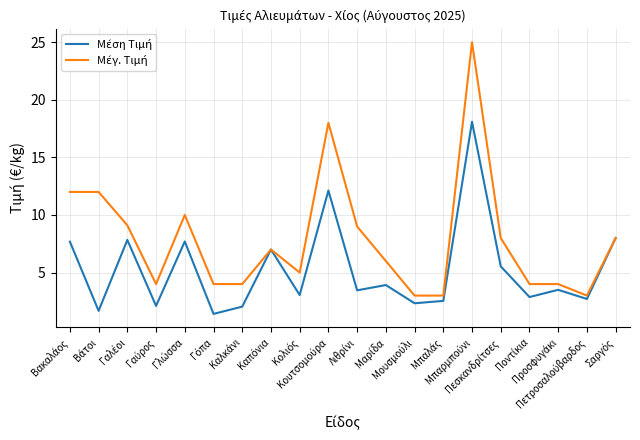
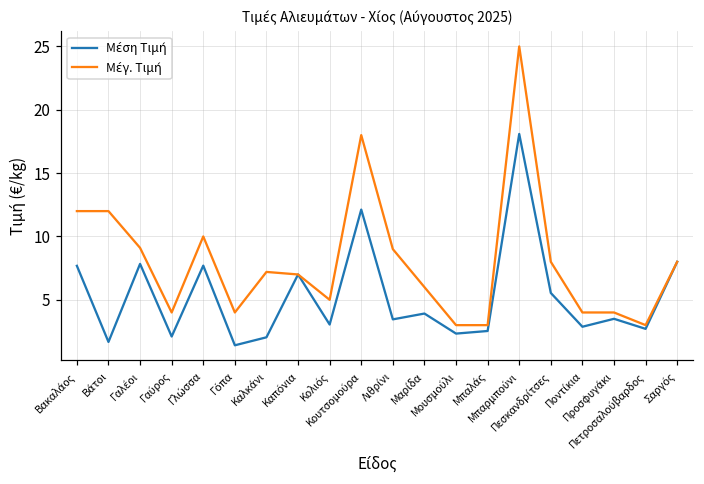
  {
    "Μέση Τιμή": {
      "Βακαλάος": 7.7,
      "Βάτοι": 1.7,
      "Γαλέοι": 7.8,
      "Γαύρος": 2.1,
      "Γλώσσα": 7.7,
      "Γόπα": 1.4,
      "Καλκάνι": 2.0,
      "Κολιός": 3.0,
      "Κουτσομούρα": 12.1,
      "Λιθρίνι": 3.5,
      "Μαρίδα": 3.9,
      "Μουσμούλι": 2.3,
      "Μπαλάς": 2.5,
      "Μπαρμπούνι": 18.1,
      "Πεσκανδρίτσες": 5.5,
      "Ποντίκια": 2.9,
      "Προσφυγάκι": 3.5,
      "Πετροσαλούβαρδος": 2.7
    },
    "Μέγ. Τιμή": {
      "Βακαλάος": 12.0,
      "Βάτοι": 12.0,
      "Γαλέοι": 9.1,
      "Γαύρος": 4.0,
      "Γλώσσα": 10.0,
      "Γόπα": 4.0,
-     "Καλκάνι": 4.0,
+     "Καλκάνι": 7.2,
      "Κολιός": 5.0,
      "Κουτσομούρα": 18.0,
      "Λιθρίνι": 9.0,
      "Μαρίδα": 6.0,
      "Μουσμούλι": 3.0,
      "Μπαλάς": 3.0,
      "Μπαρμπούνι": 25.0,
      "Πεσκανδρίτσες": 8.0,
      "Ποντίκια": 4.0,
      "Προσφυγάκι": 4.0,
      "Πετροσαλούβαρδος": 3.0
    }
  }
